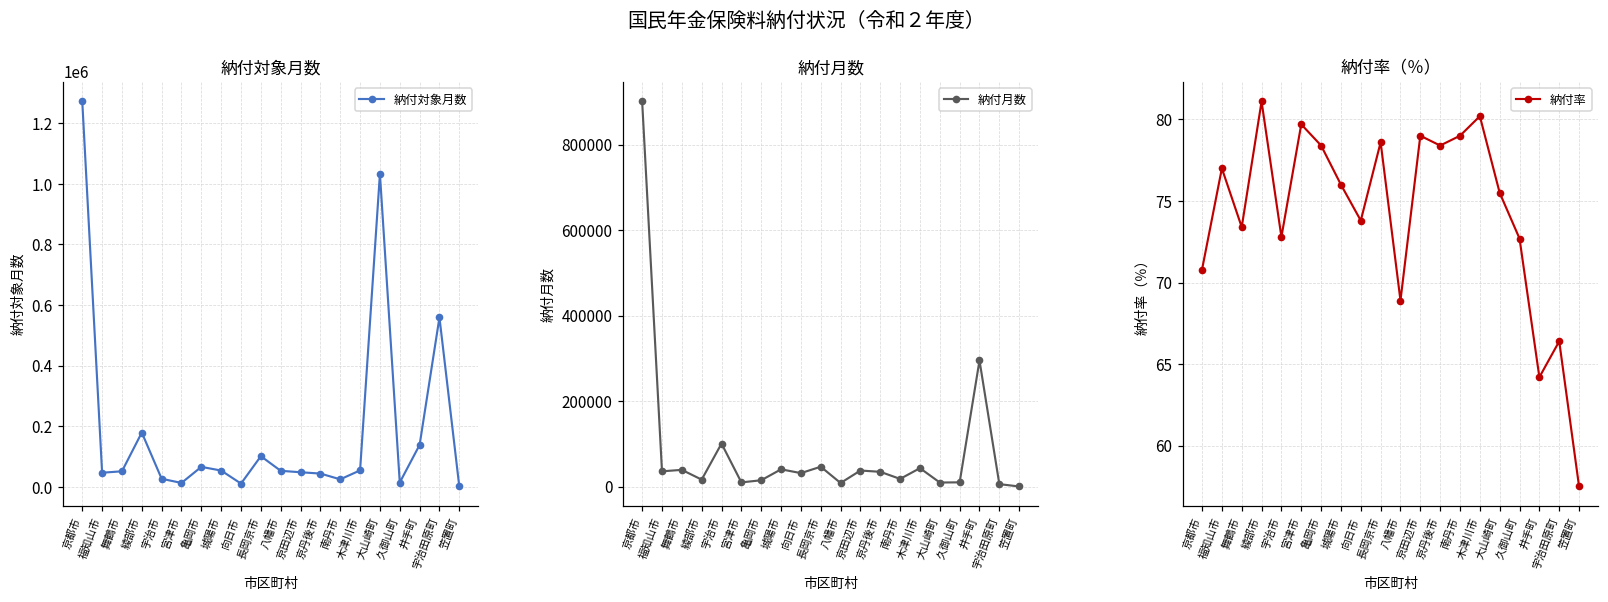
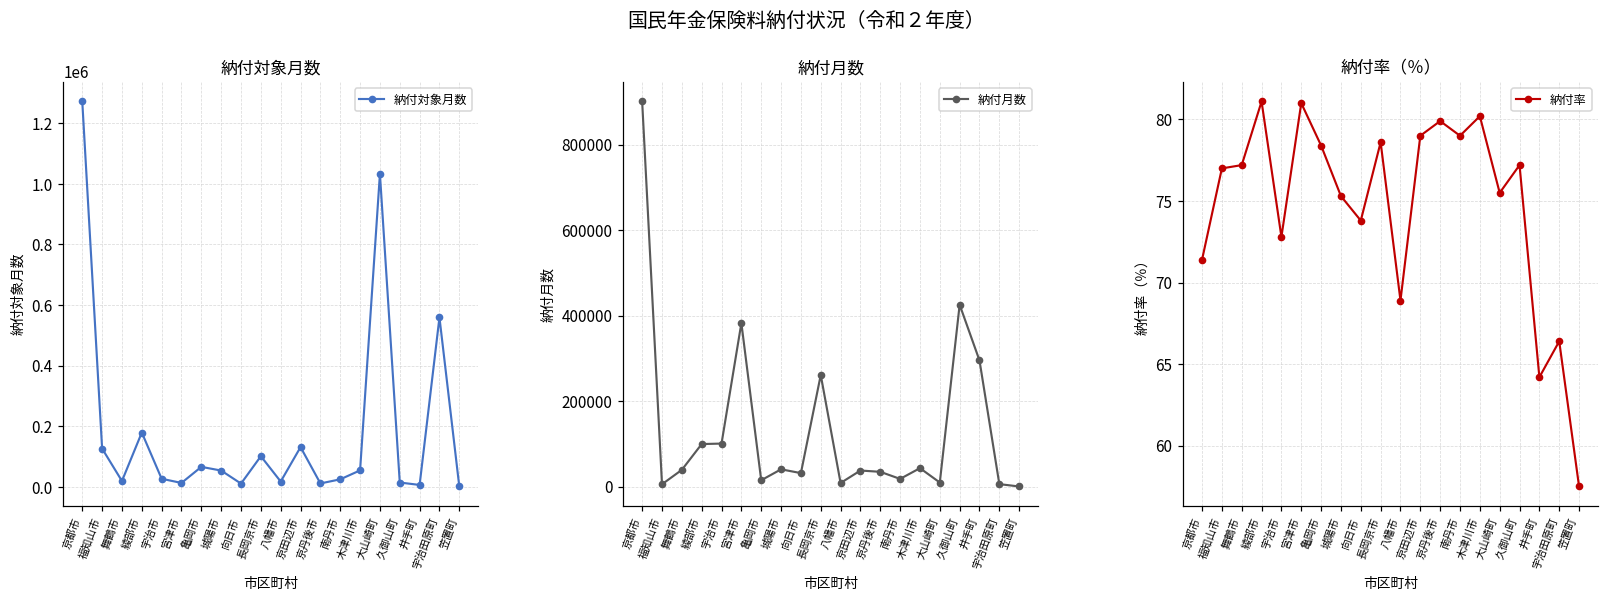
  {
    "納付対象月数": {
      "京都市": 1270000,
-     "福知山市": 50000,
-     "舞鶴市": 50000,
+     "福知山市": 130000,
+     "舞鶴市": 20000,
      "綾部市": 180000,
      "宇治市": 30000,
      "宮津市": 10000,
      "亀岡市": 70000,
      "城陽市": 50000,
      "向日市": 10000,
      "長岡京市": 100000,
-     "八幡市": 50000,
-     "京田辺市": 50000,
-     "京丹後市": 40000,
+     "八幡市": 20000,
+     "京田辺市": 130000,
+     "京丹後市": 10000,
      "南丹市": 20000,
      "木津川市": 50000,
      "大山崎町": 1030000,
      "久御山町": 10000,
-     "井手町": 140000,
+     "井手町": 10000,
      "宇治田原町": 560000,
      "笠置町": 0
    },
    "納付月数": {
      "京都市": 900000,
-     "福知山市": 40000,
+     "福知山市": 10000,
      "舞鶴市": 40000,
-     "綾部市": 20000,
+     "綾部市": 100000,
      "宇治市": 100000,
-     "宮津市": 10000,
+     "宮津市": 380000,
      "亀岡市": 20000,
      "城陽市": 40000,
      "向日市": 30000,
-     "長岡京市": 50000,
+     "長岡京市": 260000,
      "八幡市": 10000,
      "京田辺市": 40000,
      "京丹後市": 30000,
      "南丹市": 20000,
      "木津川市": 40000,
      "大山崎町": 10000,
-     "久御山町": 10000,
+     "久御山町": 430000,
      "井手町": 300000,
      "宇治田原町": 10000,
      "笠置町": 0
    },
    "納付率（％）": {
-     "京都市": 70.8,
+     "京都市": 71.4,
      "福知山市": 77.0,
-     "舞鶴市": 73.4,
+     "舞鶴市": 77.2,
      "綾部市": 81.1,
      "宇治市": 72.8,
-     "宮津市": 79.7,
+     "宮津市": 81.0,
      "亀岡市": 78.4,
-     "城陽市": 76.0,
+     "城陽市": 75.3,
      "向日市": 73.8,
      "長岡京市": 78.6,
      "八幡市": 68.9,
      "京田辺市": 79.0,
-     "京丹後市": 78.4,
+     "京丹後市": 79.9,
      "南丹市": 79.0,
      "木津川市": 80.2,
      "大山崎町": 75.5,
-     "久御山町": 72.7,
+     "久御山町": 77.2,
      "井手町": 64.2,
      "宇治田原町": 66.4,
      "笠置町": 57.5
    }
  }
